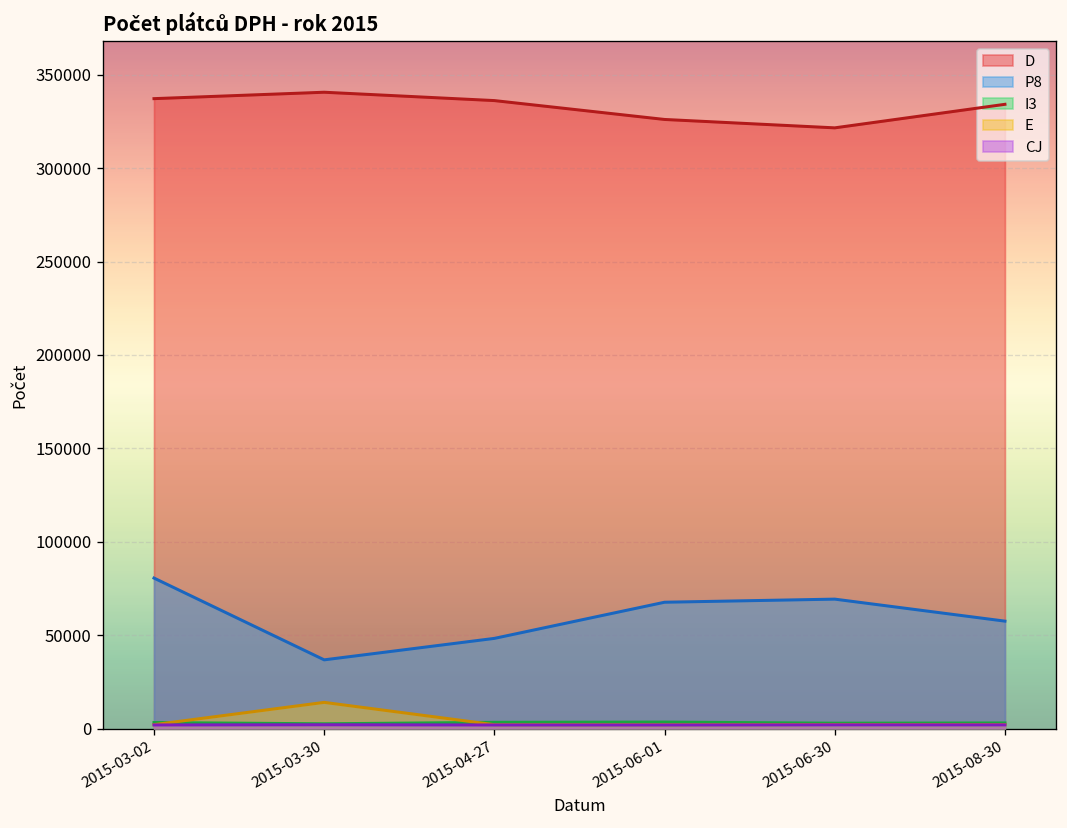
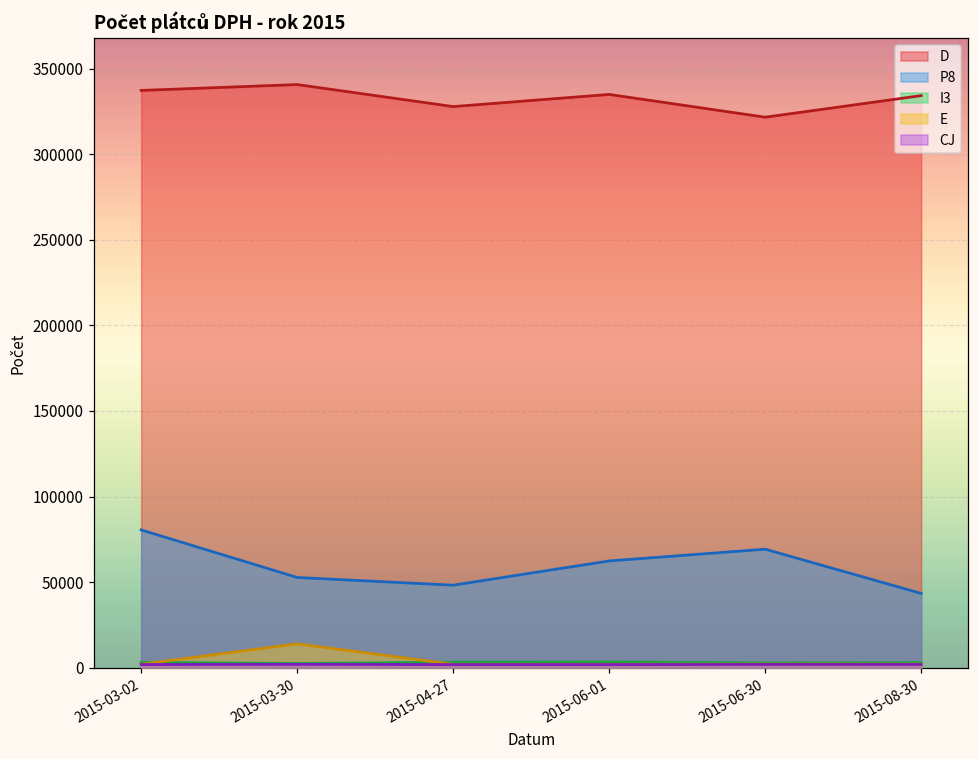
  {
    "D": {
      "2015-03-02": 337000,
      "2015-03-30": 341000,
-     "2015-04-27": 336000,
-     "2015-06-01": 326000,
+     "2015-04-27": 328000,
+     "2015-06-01": 335000,
      "2015-06-30": 322000
    },
    "P8": {
      "2015-03-02": 81000,
-     "2015-03-30": 37000,
+     "2015-03-30": 53000,
      "2015-04-27": 48000,
-     "2015-06-01": 68000,
+     "2015-06-01": 62000,
      "2015-06-30": 69000,
-     "2015-08-30": 57000
+     "2015-08-30": 43000
    },
    "E": {
      "2015-03-30": 14000
    }
  }
